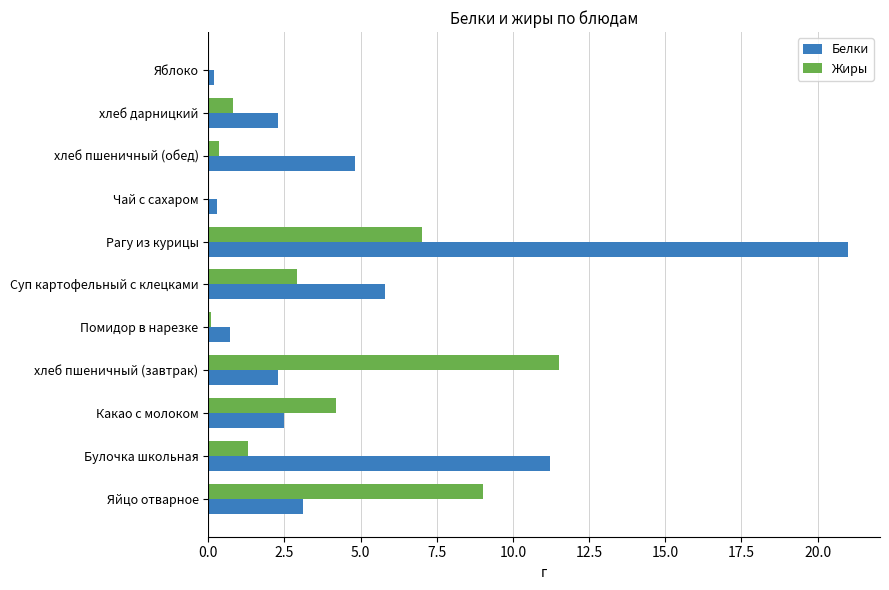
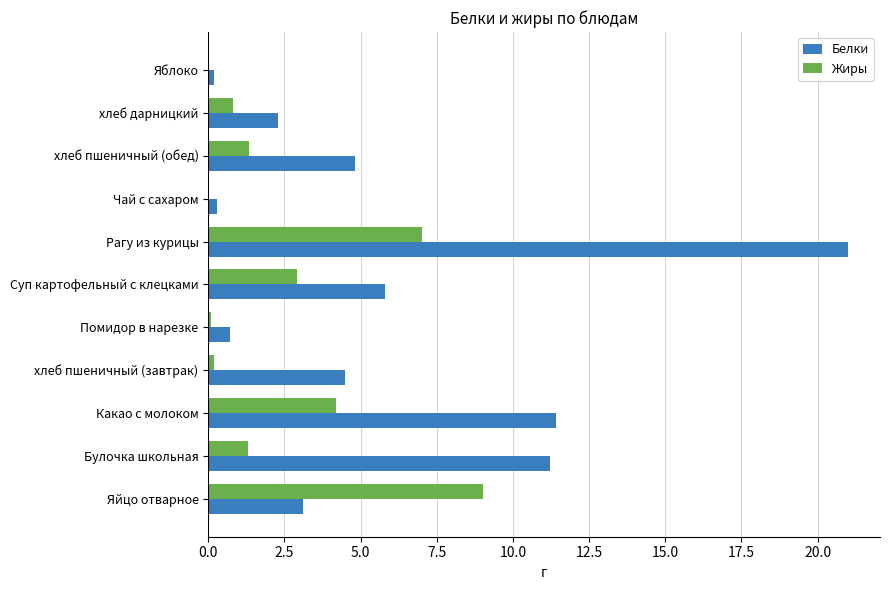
  {
    "Белки": {
      "Яблоко": 0.2,
      "хлеб дарницкий": 2.3,
      "хлеб пшеничный (обед)": 4.8,
      "Чай с сахаром": 0.3,
      "Рагу из курицы": 21.0,
      "Суп картофельный с клецками": 5.8,
      "Помидор в нарезке": 0.7,
-     "хлеб пшеничный (завтрак)": 2.3,
-     "Какао с молоком": 2.5,
+     "хлеб пшеничный (завтрак)": 4.5,
+     "Какао с молоком": 11.4,
      "Булочка школьная": 11.2,
      "Яйцо отварное": 3.1
    },
    "Жиры": {
      "Яблоко": 0.0,
      "хлеб дарницкий": 0.8,
-     "хлеб пшеничный (обед)": 0.4,
+     "хлеб пшеничный (обед)": 1.3,
      "Чай с сахаром": 0.0,
      "Рагу из курицы": 7.0,
      "Суп картофельный с клецками": 2.9,
      "Помидор в нарезке": 0.1,
-     "хлеб пшеничный (завтрак)": 11.5,
+     "хлеб пшеничный (завтрак)": 0.2,
      "Какао с молоком": 4.2,
      "Булочка школьная": 1.3,
      "Яйцо отварное": 9.0
    }
  }
